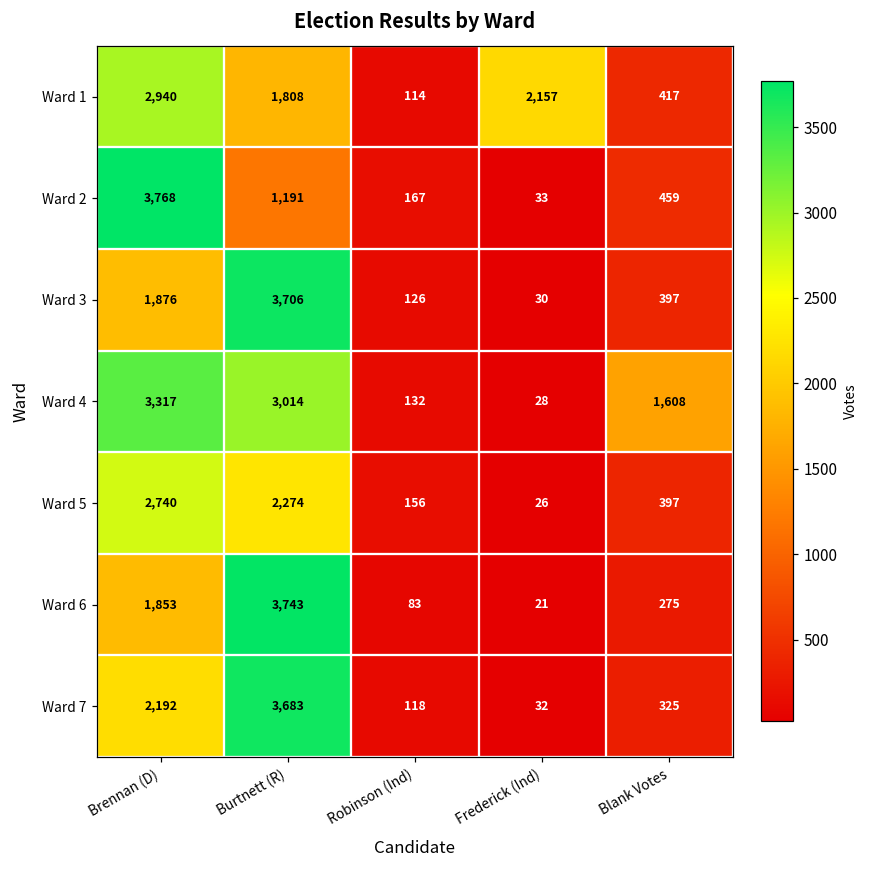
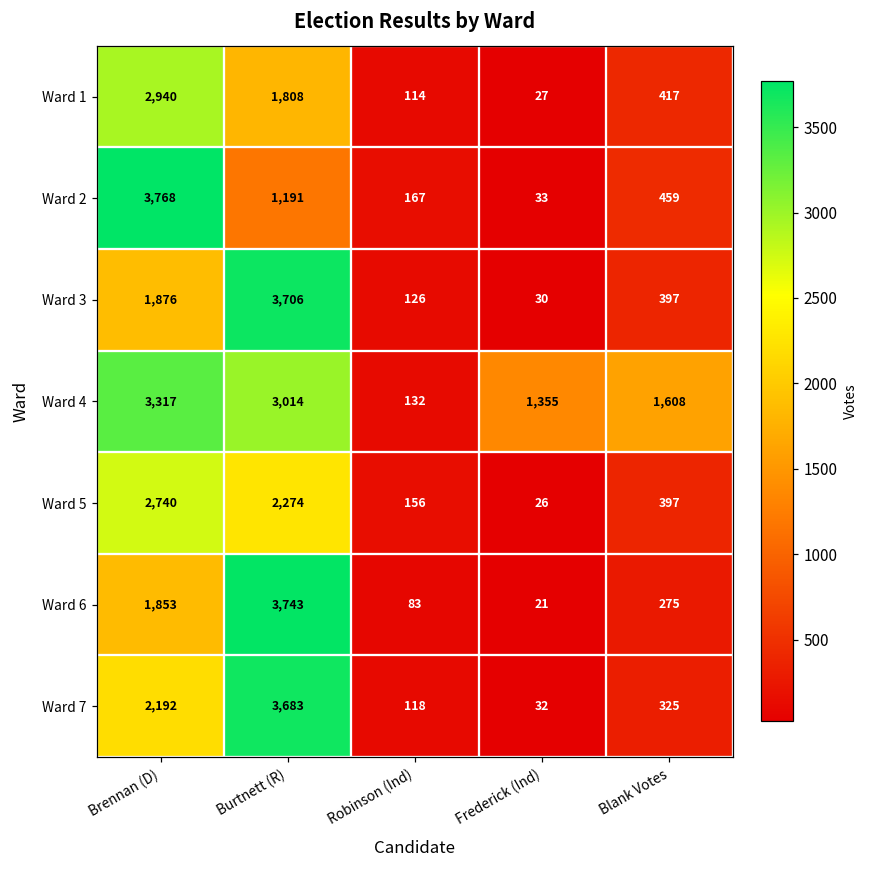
  {
    "Ward 1": {
      "Brennan (D)": "2,940",
      "Burtnett (R)": "1,808",
      "Robinson (Ind)": "114",
-     "Frederick (Ind)": "2,157",
+     "Frederick (Ind)": "27",
      "Blank Votes": "417"
    },
    "Ward 2": {
      "Brennan (D)": "3,768",
      "Burtnett (R)": "1,191",
      "Robinson (Ind)": "167",
      "Frederick (Ind)": "33",
      "Blank Votes": "459"
    },
    "Ward 3": {
      "Brennan (D)": "1,876",
      "Burtnett (R)": "3,706",
      "Robinson (Ind)": "126",
      "Frederick (Ind)": "30",
      "Blank Votes": "397"
    },
    "Ward 4": {
      "Brennan (D)": "3,317",
      "Burtnett (R)": "3,014",
      "Robinson (Ind)": "132",
-     "Frederick (Ind)": "28",
+     "Frederick (Ind)": "1,355",
      "Blank Votes": "1,608"
    },
    "Ward 5": {
      "Brennan (D)": "2,740",
      "Burtnett (R)": "2,274",
      "Robinson (Ind)": "156",
      "Frederick (Ind)": "26",
      "Blank Votes": "397"
    },
    "Ward 6": {
      "Brennan (D)": "1,853",
      "Burtnett (R)": "3,743",
      "Robinson (Ind)": "83",
      "Frederick (Ind)": "21",
      "Blank Votes": "275"
    },
    "Ward 7": {
      "Brennan (D)": "2,192",
      "Burtnett (R)": "3,683",
      "Robinson (Ind)": "118",
      "Frederick (Ind)": "32",
      "Blank Votes": "325"
    }
  }
